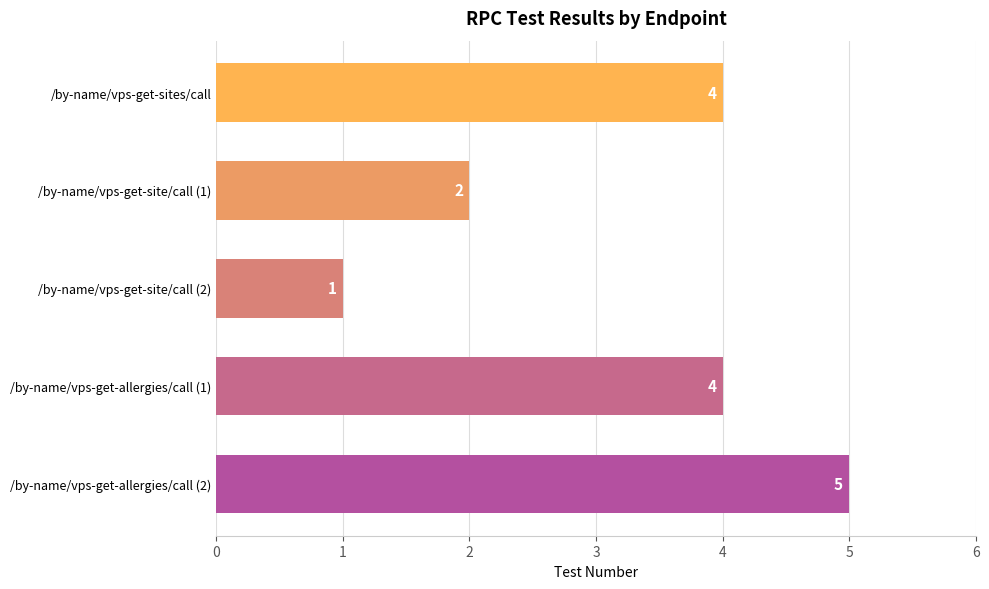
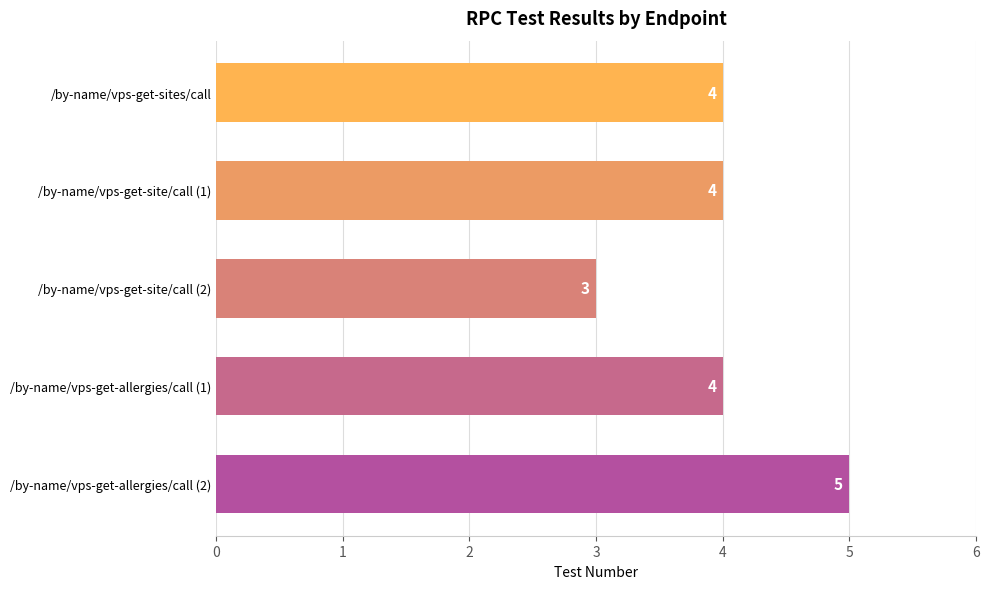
  {
    "/by-name/vps-get-sites/call": 4,
-   "/by-name/vps-get-site/call (1)": 2,
-   "/by-name/vps-get-site/call (2)": 1,
+   "/by-name/vps-get-site/call (1)": 4,
+   "/by-name/vps-get-site/call (2)": 3,
    "/by-name/vps-get-allergies/call (1)": 4,
    "/by-name/vps-get-allergies/call (2)": 5
  }
